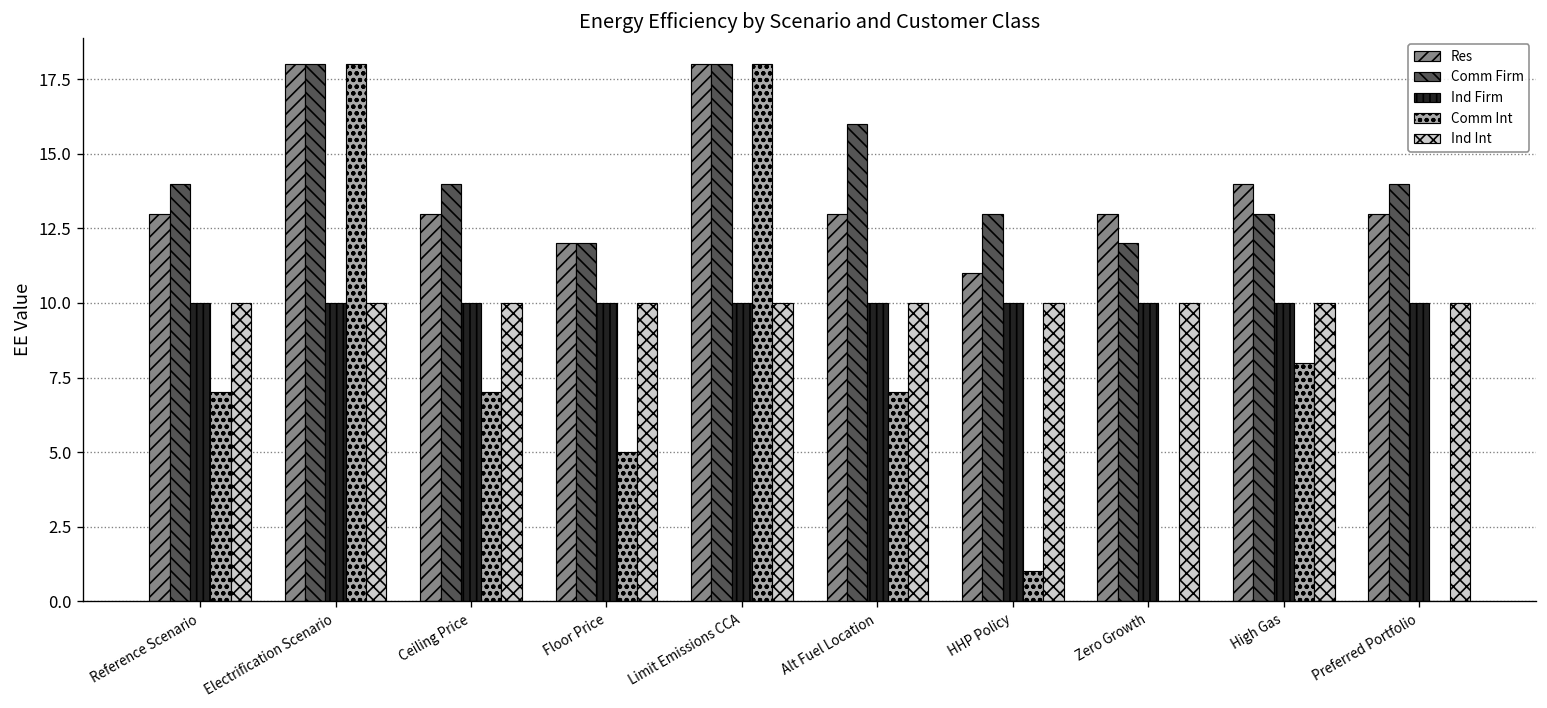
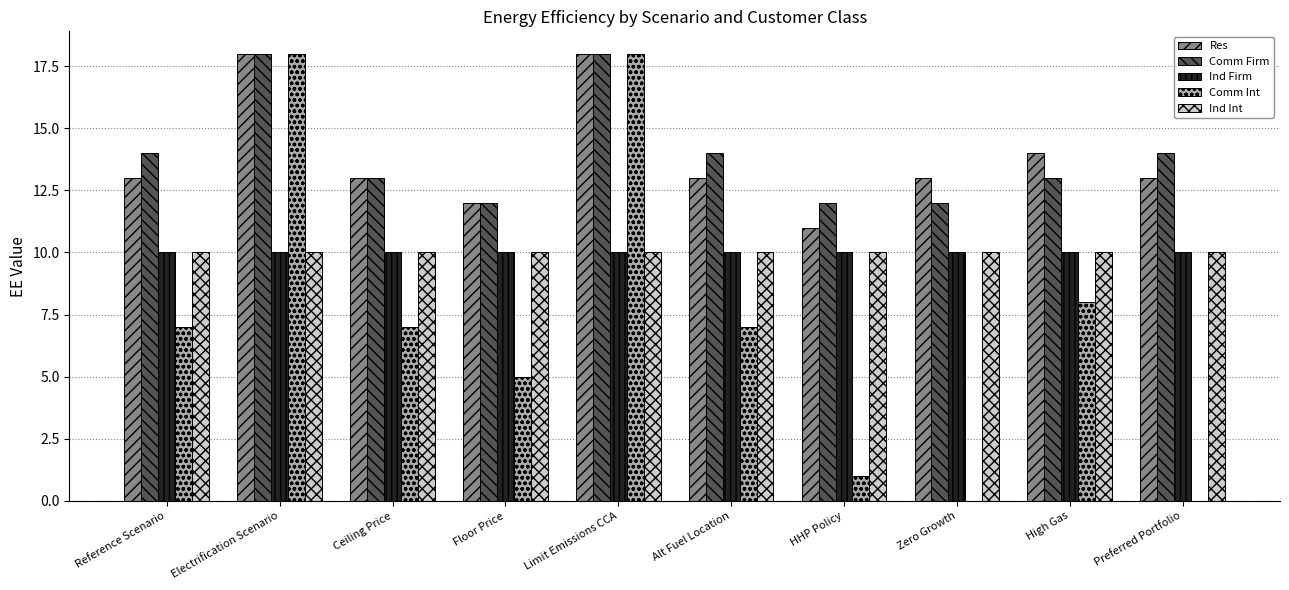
  {
    "Comm Firm": {
      "Reference Scenario": 14,
      "Electrification Scenario": 18,
-     "Ceiling Price": 14,
+     "Ceiling Price": 13,
      "Floor Price": 12,
      "Limit Emissions CCA": 18,
-     "Alt Fuel Location": 16,
-     "HHP Policy": 13,
+     "Alt Fuel Location": 14,
+     "HHP Policy": 12,
      "Zero Growth": 12,
      "High Gas": 13,
      "Preferred Portfolio": 14
    },
    "Ind Firm": {
      "Reference Scenario": 10,
      "Electrification Scenario": 10,
      "Ceiling Price": 10,
      "Floor Price": 10,
      "Limit Emissions CCA": 10,
      "Alt Fuel Location": 10,
      "HHP Policy": 10,
      "Zero Growth": 10,
      "High Gas": 10,
      "Preferred Portfolio": 10
    }
  }
